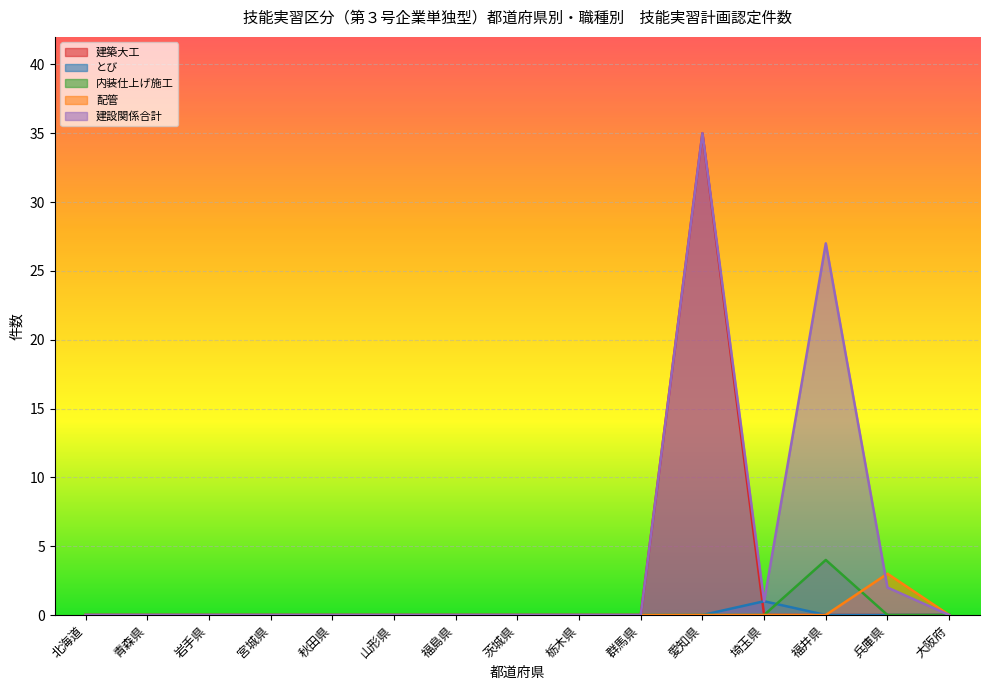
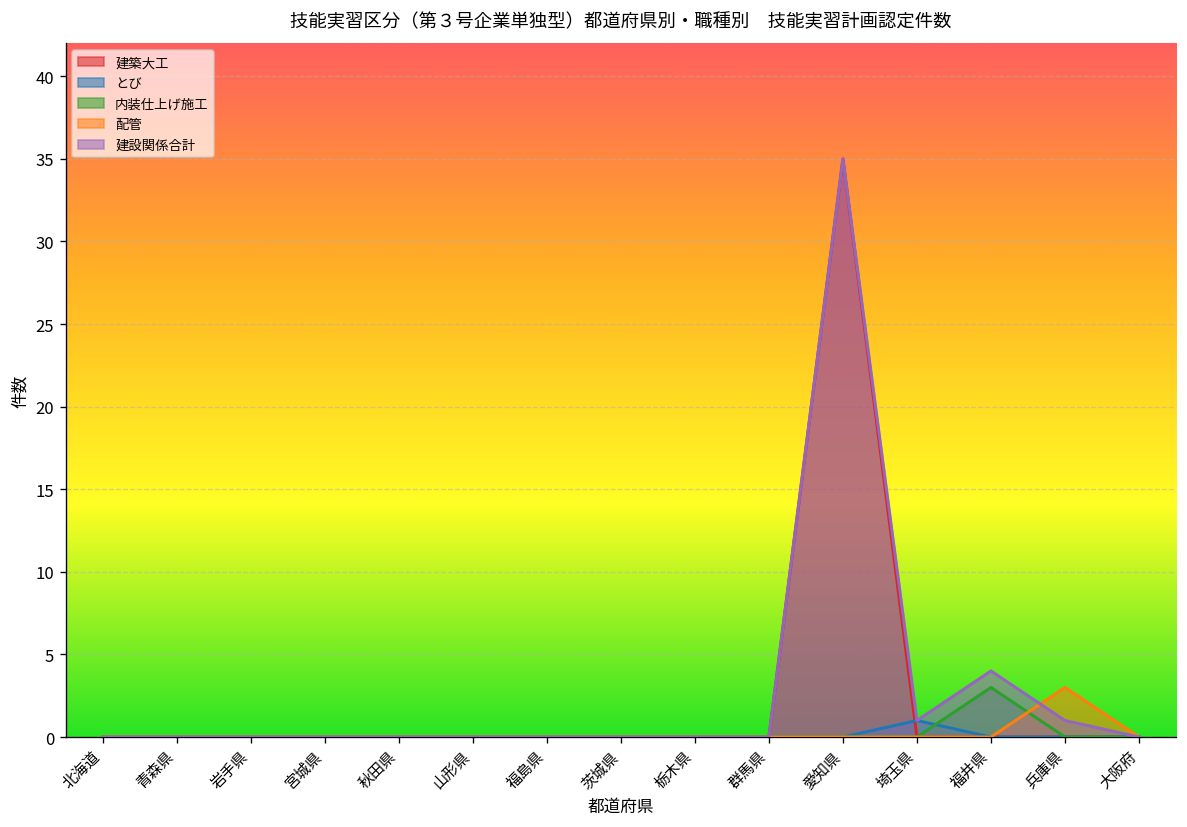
  {
    "内装仕上げ施工": {
-     "福井県": 4
+     "福井県": 3
    },
    "配管": {
      "兵庫県": 3
    },
    "建設関係合計": {
-     "福井県": 27,
-     "兵庫県": 2
+     "福井県": 4,
+     "兵庫県": 1
    }
  }
